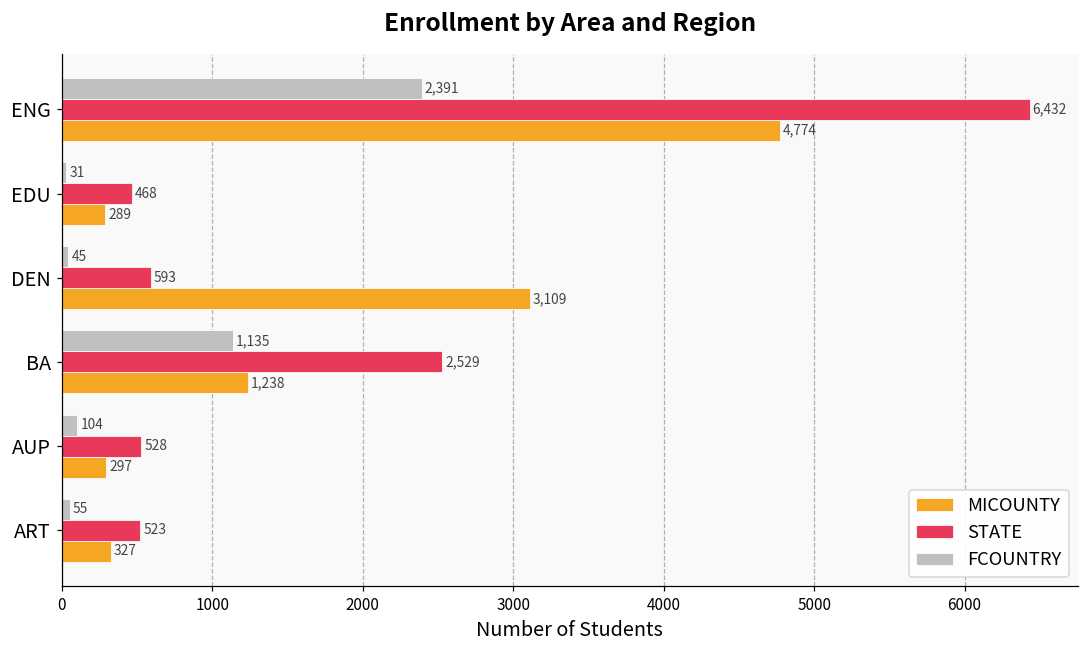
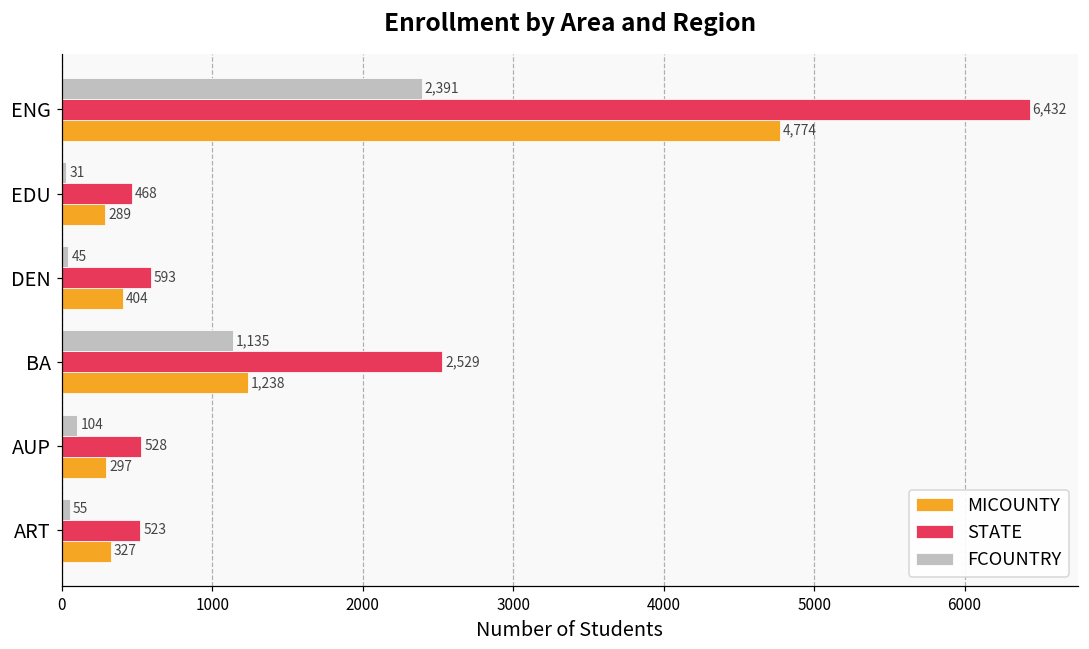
  {
    "MICOUNTY": {
      "ENG": "4,774",
      "EDU": "289",
-     "DEN": "3,109",
+     "DEN": "404",
      "BA": "1,238",
      "AUP": "297",
      "ART": "327"
    },
    "STATE": {
      "ENG": "6,432",
      "EDU": "468",
      "DEN": "593",
      "BA": "2,529",
      "AUP": "528",
      "ART": "523"
    },
    "FCOUNTRY": {
      "ENG": "2,391",
      "EDU": "31",
      "DEN": "45",
      "BA": "1,135",
      "AUP": "104",
      "ART": "55"
    }
  }
